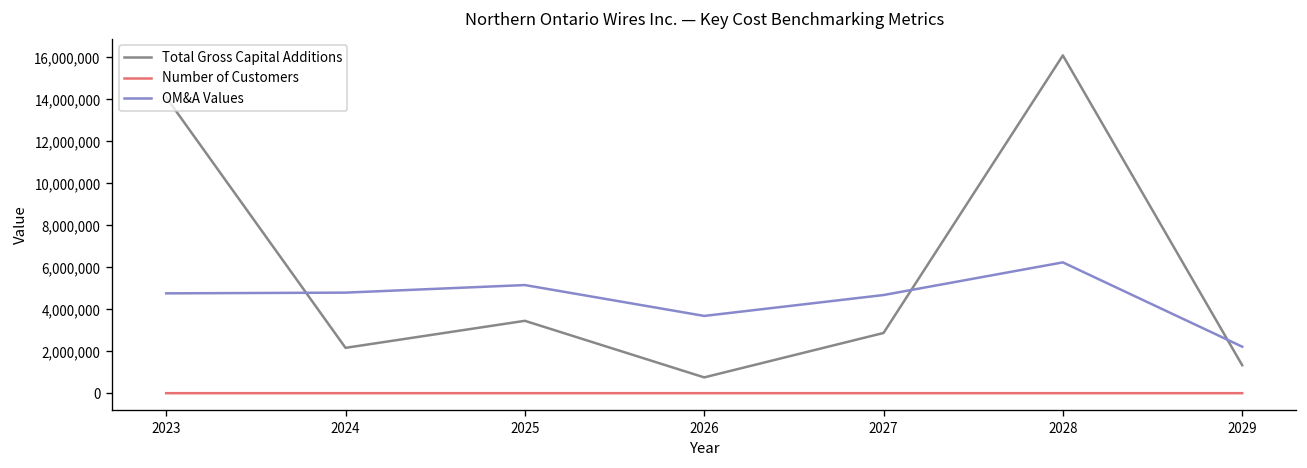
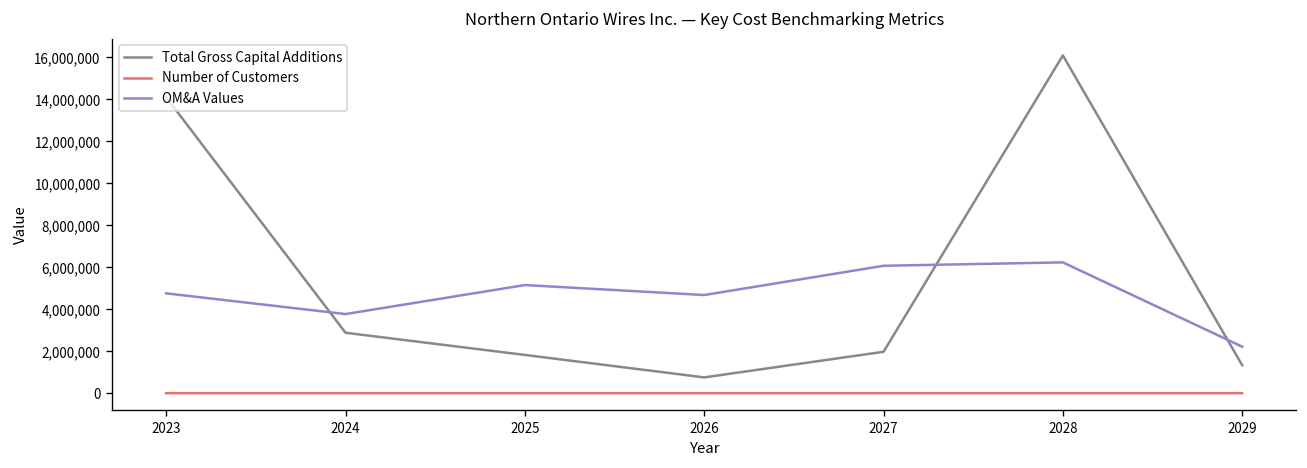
  {
    "Total Gross Capital Additions": {
-     "2024": "2,200,000",
-     "2025": "3,500,000",
+     "2024": "2,900,000",
+     "2025": "1,800,000",
      "2026": "800,000",
-     "2027": "2,900,000",
+     "2027": "2,000,000",
      "2028": "16,100,000",
      "2029": "1,300,000"
    },
    "Number of Customers": {
      "2023": "0",
      "2024": "0",
      "2025": "0",
      "2026": "0",
      "2027": "0",
      "2028": "0",
      "2029": "0"
    },
    "OM&A Values": {
      "2023": "4,800,000",
-     "2024": "4,800,000",
+     "2024": "3,800,000",
      "2025": "5,200,000",
-     "2026": "3,700,000",
-     "2027": "4,700,000",
+     "2026": "4,700,000",
+     "2027": "6,100,000",
      "2028": "6,200,000",
      "2029": "2,200,000"
    }
  }
